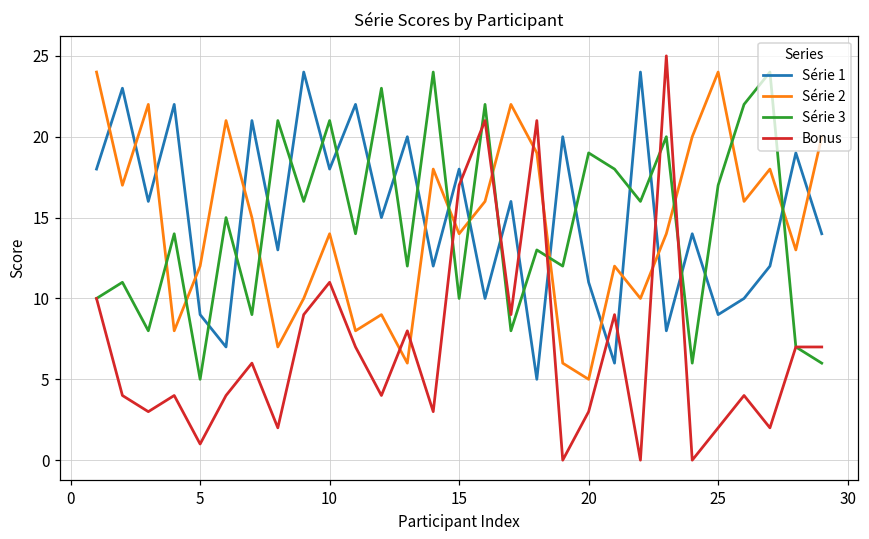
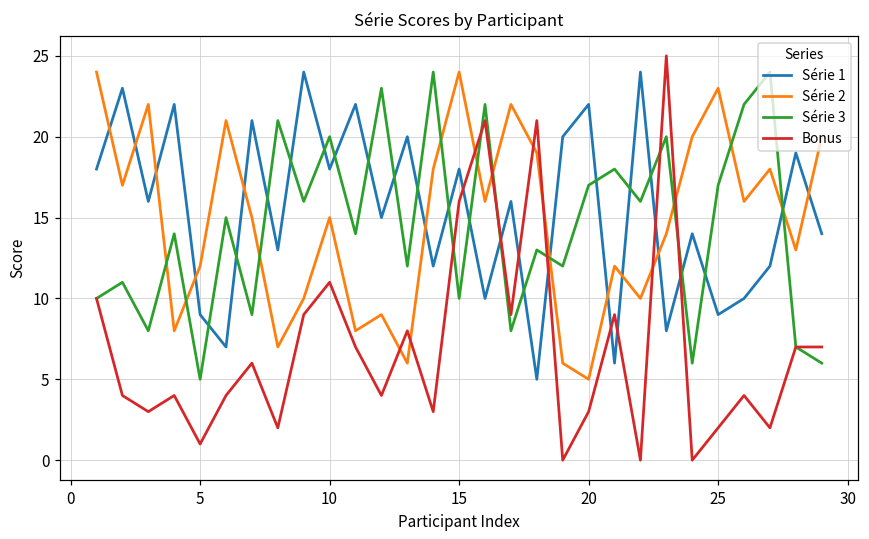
  {
    "Série 1": {
      "5": 9,
      "10": 18,
      "15": 18,
-     "20": 11,
+     "20": 22,
      "25": 9
    },
    "Série 2": {
      "5": 12,
-     "10": 14,
-     "15": 14,
+     "10": 15,
+     "15": 24,
      "20": 5,
-     "25": 24
+     "25": 23
    },
    "Série 3": {
      "5": 5,
-     "10": 21,
+     "10": 20,
      "15": 10,
-     "20": 19,
+     "20": 17,
      "25": 17
    },
    "Bonus": {
      "5": 1,
      "10": 11,
-     "15": 17,
+     "15": 16,
      "20": 3,
      "25": 2
    }
  }
